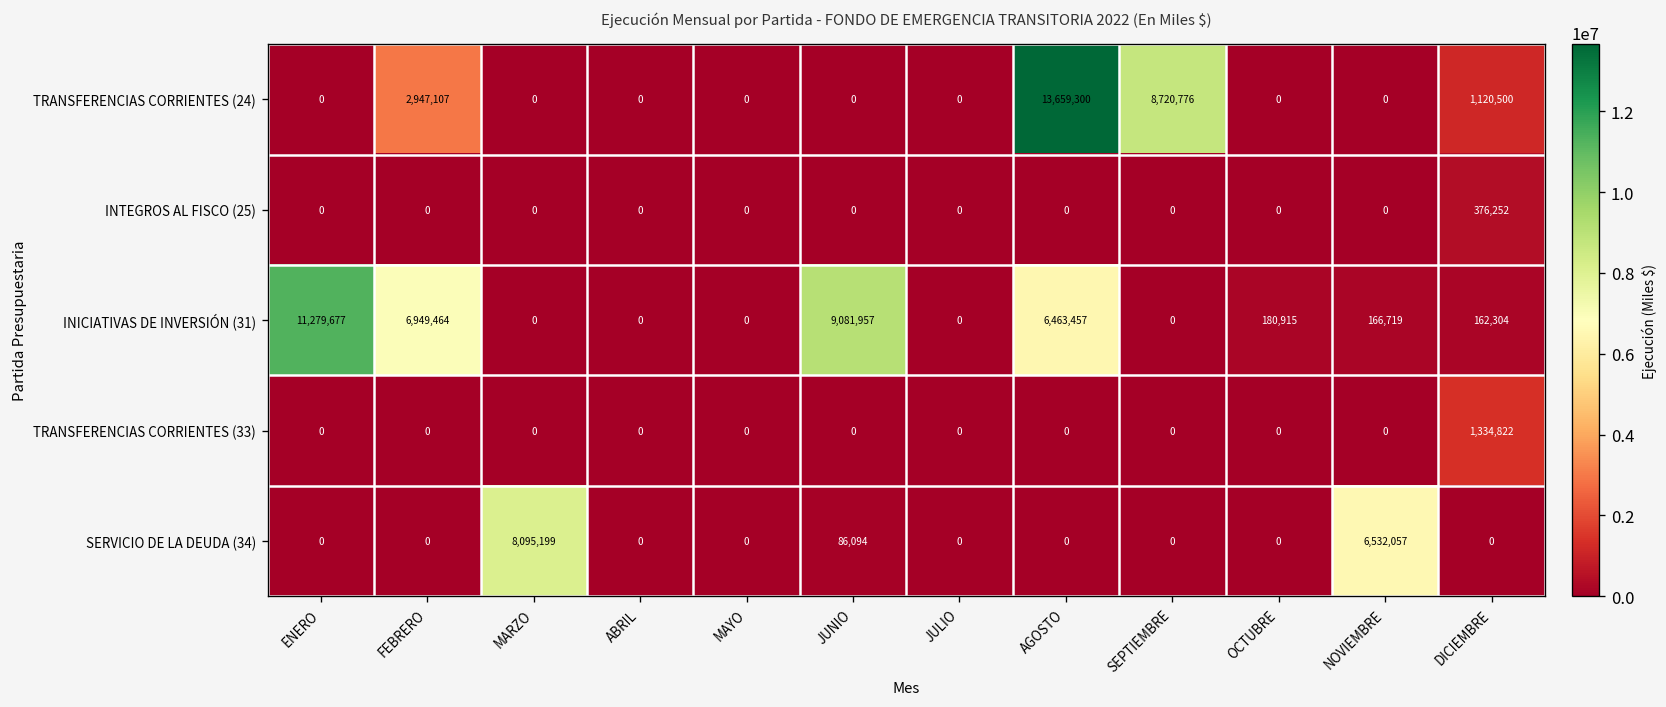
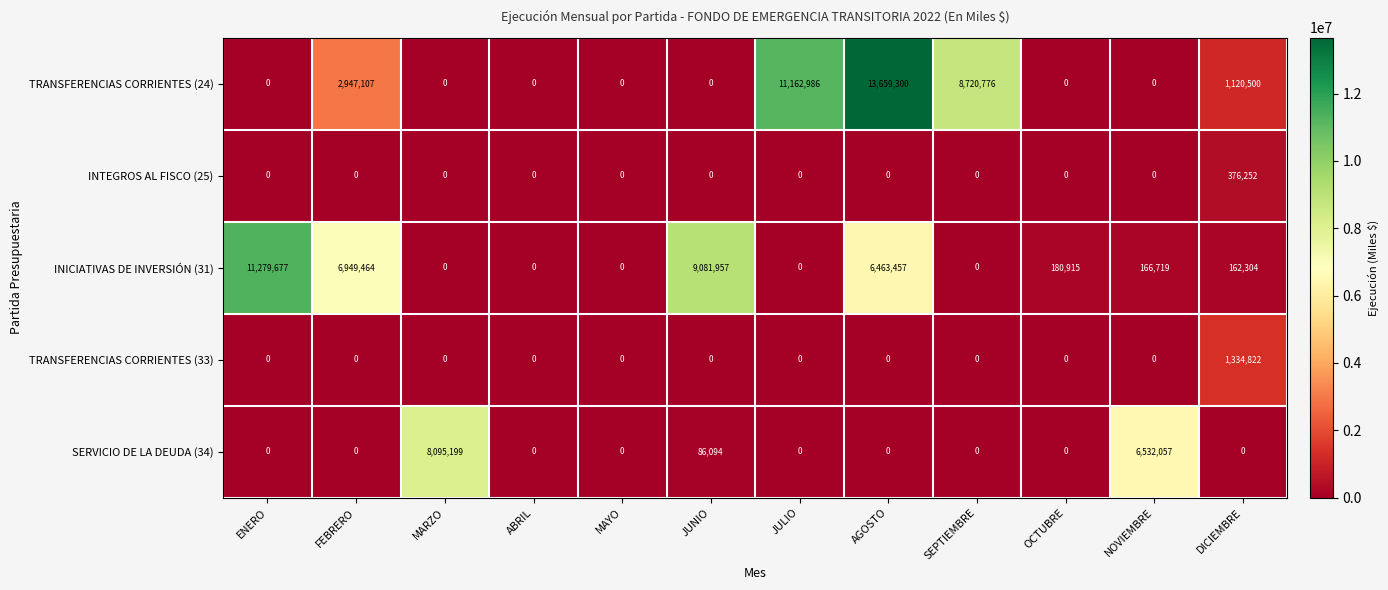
  {
    "TRANSFERENCIAS CORRIENTES (24)": {
      "ENERO": "0",
      "FEBRERO": "2,947,107",
      "MARZO": "0",
      "ABRIL": "0",
      "MAYO": "0",
      "JUNIO": "0",
-     "JULIO": "0",
+     "JULIO": "11,162,986",
      "AGOSTO": "13,659,300",
      "SEPTIEMBRE": "8,720,776",
      "OCTUBRE": "0",
      "NOVIEMBRE": "0",
      "DICIEMBRE": "1,120,500"
    },
    "INTEGROS AL FISCO (25)": {
      "ENERO": "0",
      "FEBRERO": "0",
      "MARZO": "0",
      "ABRIL": "0",
      "MAYO": "0",
      "JUNIO": "0",
      "JULIO": "0",
      "AGOSTO": "0",
      "SEPTIEMBRE": "0",
      "OCTUBRE": "0",
      "NOVIEMBRE": "0",
      "DICIEMBRE": "376,252"
    },
    "INICIATIVAS DE INVERSIÓN (31)": {
      "ENERO": "11,279,677",
      "FEBRERO": "6,949,464",
      "MARZO": "0",
      "ABRIL": "0",
      "MAYO": "0",
      "JUNIO": "9,081,957",
      "JULIO": "0",
      "AGOSTO": "6,463,457",
      "SEPTIEMBRE": "0",
      "OCTUBRE": "180,915",
      "NOVIEMBRE": "166,719",
      "DICIEMBRE": "162,304"
    },
    "TRANSFERENCIAS CORRIENTES (33)": {
      "ENERO": "0",
      "FEBRERO": "0",
      "MARZO": "0",
      "ABRIL": "0",
      "MAYO": "0",
      "JUNIO": "0",
      "JULIO": "0",
      "AGOSTO": "0",
      "SEPTIEMBRE": "0",
      "OCTUBRE": "0",
      "NOVIEMBRE": "0",
      "DICIEMBRE": "1,334,822"
    },
    "SERVICIO DE LA DEUDA (34)": {
      "ENERO": "0",
      "FEBRERO": "0",
      "MARZO": "8,095,199",
      "ABRIL": "0",
      "MAYO": "0",
      "JUNIO": "86,094",
      "JULIO": "0",
      "AGOSTO": "0",
      "SEPTIEMBRE": "0",
      "OCTUBRE": "0",
      "NOVIEMBRE": "6,532,057",
      "DICIEMBRE": "0"
    }
  }
